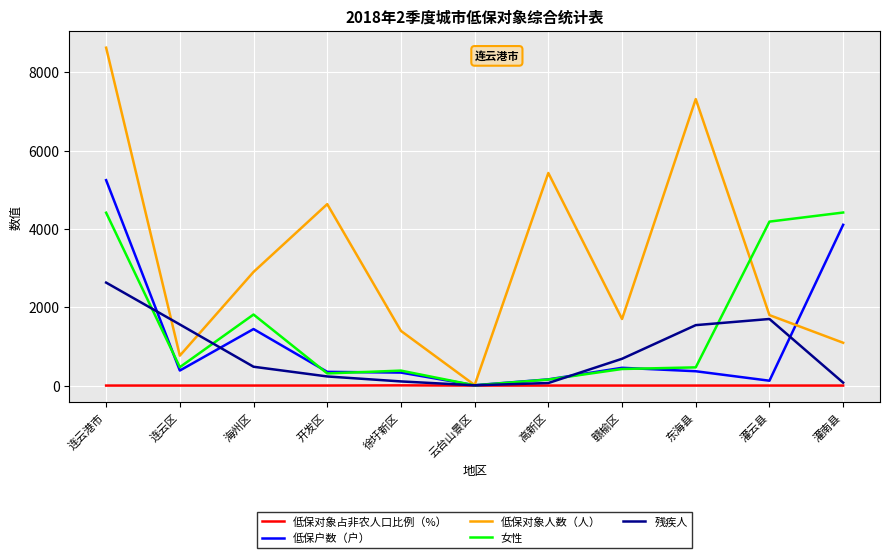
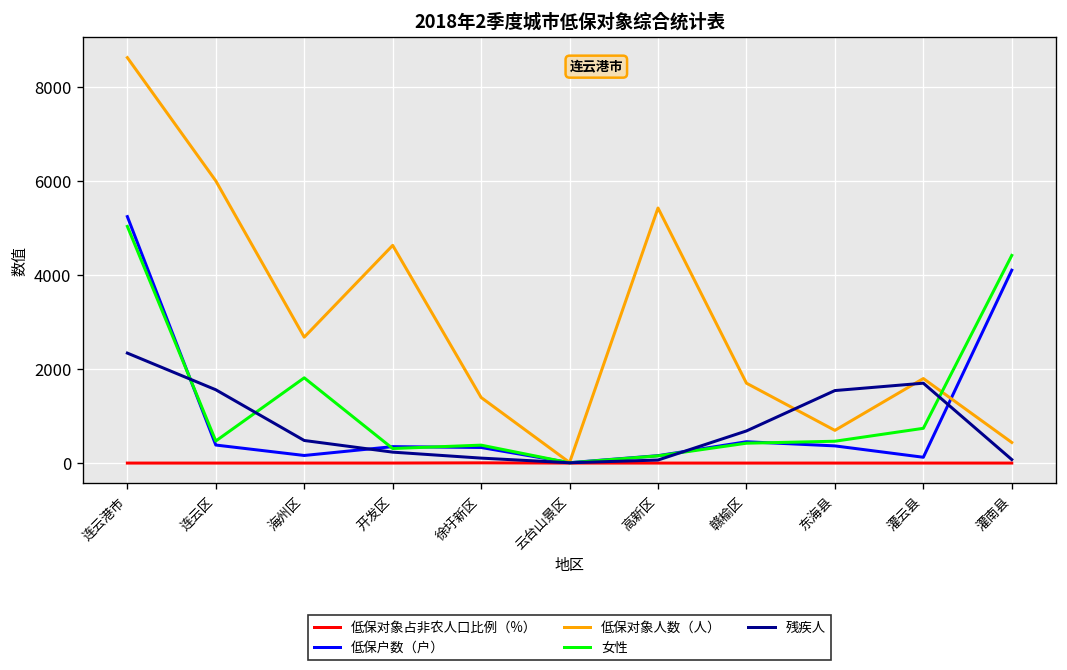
  {
    "低保对象占非农人口比例（%）": {
      "连云港市": 0,
      "连云区": 0,
      "海州区": 0,
      "开发区": 0,
      "徐圩新区": 0,
      "赣榆区": 0,
      "东海县": 0,
      "灌云县": 0,
      "灌南县": 0
    },
    "低保户数（户）": {
      "连云港市": 5200,
      "连云区": 400,
-     "海州区": 1400,
+     "海州区": 200,
      "东海县": 400,
      "灌云县": 100,
      "灌南县": 4100
    },
    "低保对象人数（人）": {
      "连云港市": 8600,
-     "连云区": 800,
-     "海州区": 2900,
+     "连云区": 6000,
+     "海州区": 2700,
      "开发区": 4600,
      "徐圩新区": 1400,
      "高新区": 5400,
      "赣榆区": 1700,
-     "东海县": 7300,
+     "东海县": 700,
      "灌云县": 1800,
-     "灌南县": 1100
+     "灌南县": 400
    },
    "女性": {
-     "连云港市": 4400,
+     "连云港市": 5000,
      "连云区": 500,
      "海州区": 1800,
      "东海县": 500,
-     "灌云县": 4200,
+     "灌云县": 700,
      "灌南县": 4400
    },
    "残疾人": {
-     "连云港市": 2600,
+     "连云港市": 2300,
      "连云区": 1600,
      "海州区": 500,
      "开发区": 200,
      "徐圩新区": 100,
      "赣榆区": 700,
      "东海县": 1500,
      "灌云县": 1700,
      "灌南县": 100
    }
  }
